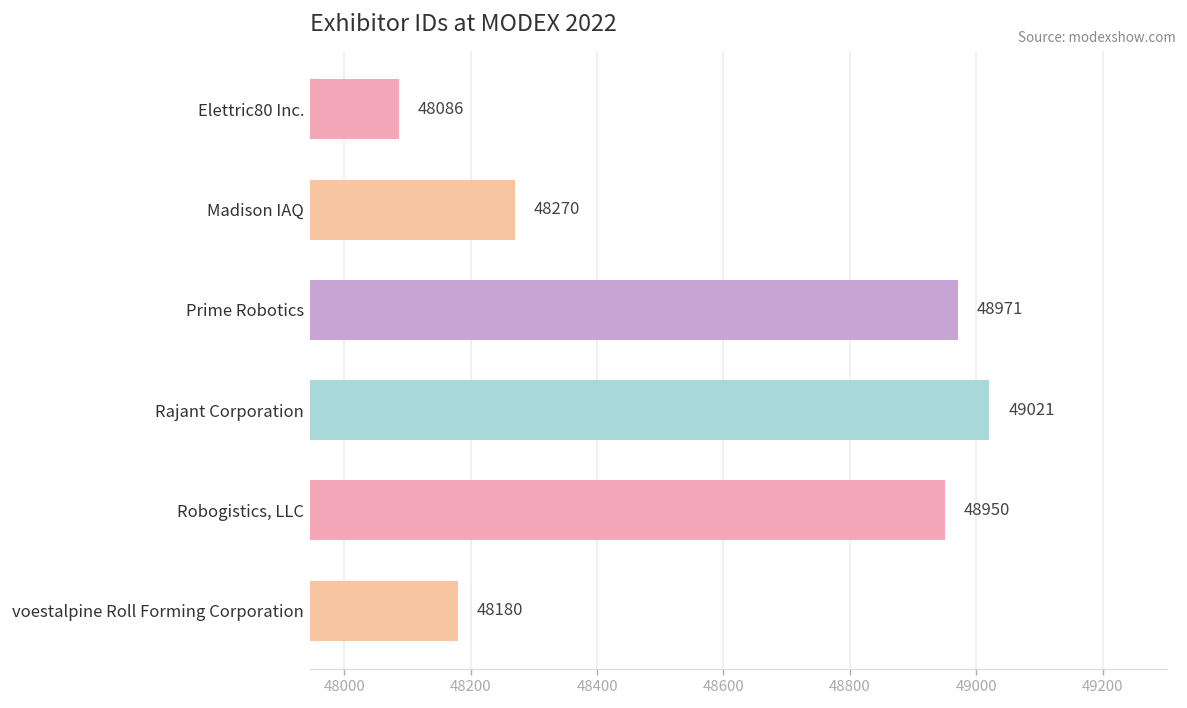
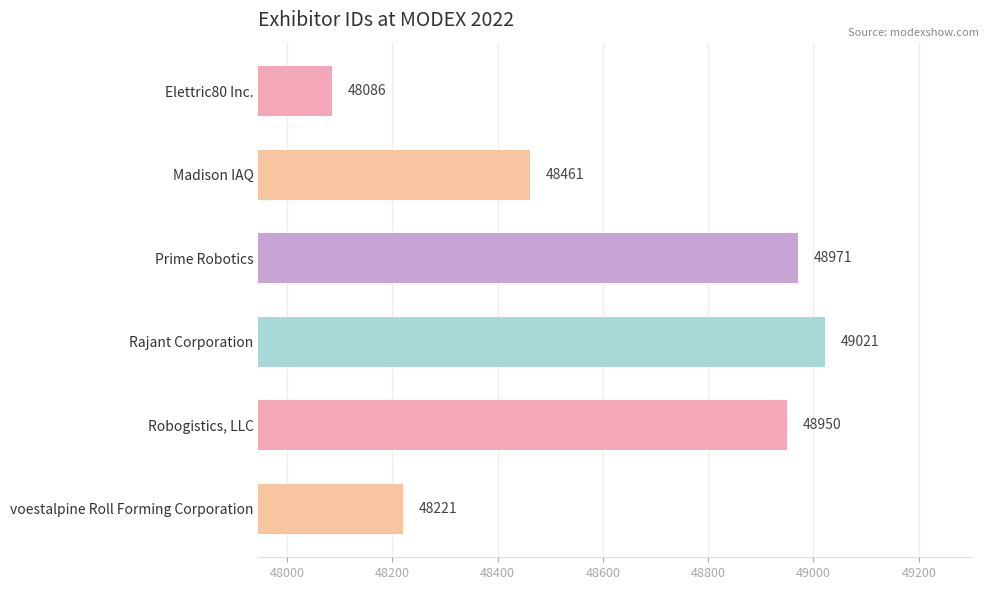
  {
    "Elettric80 Inc.": 48086,
-   "Madison IAQ": 48270,
+   "Madison IAQ": 48461,
    "Prime Robotics": 48971,
    "Rajant Corporation": 49021,
    "Robogistics, LLC": 48950,
-   "voestalpine Roll Forming Corporation": 48180
+   "voestalpine Roll Forming Corporation": 48221
  }
